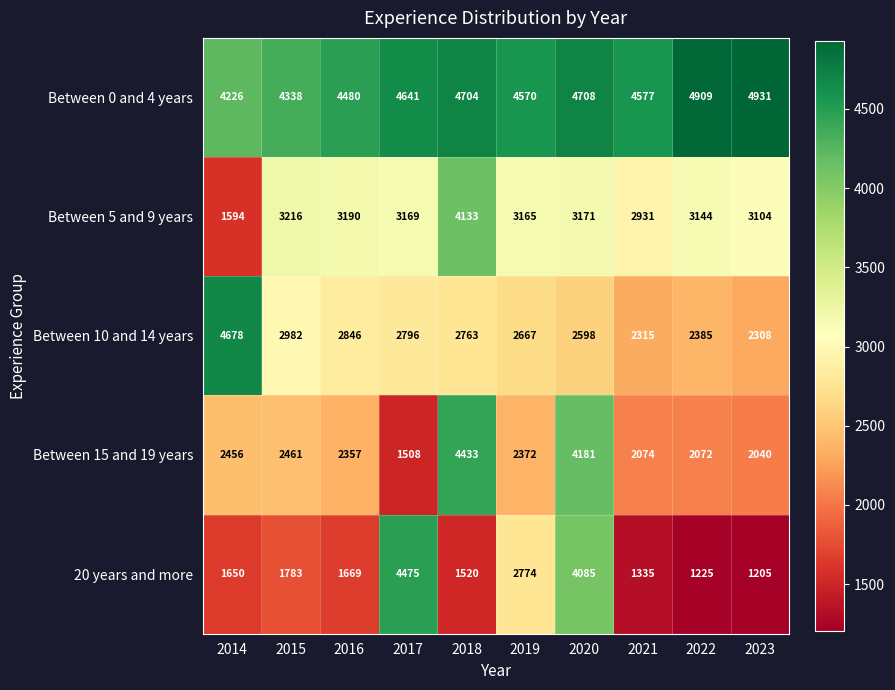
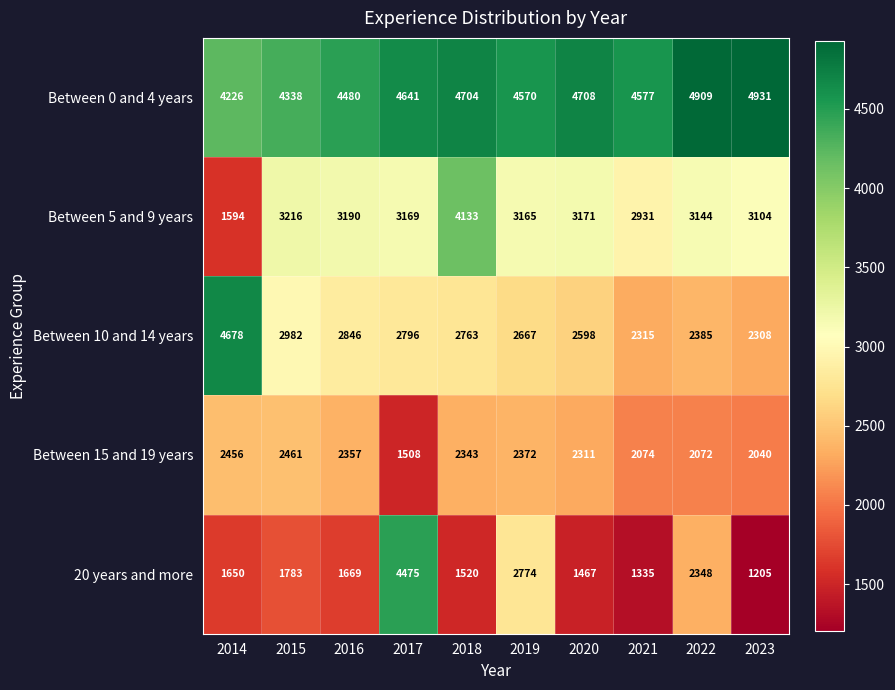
  {
    "Between 0 and 4 years": {
      "2014": 4226,
      "2015": 4338,
      "2016": 4480,
      "2017": 4641,
      "2018": 4704,
      "2019": 4570,
      "2020": 4708,
      "2021": 4577,
      "2022": 4909,
      "2023": 4931
    },
    "Between 5 and 9 years": {
      "2014": 1594,
      "2015": 3216,
      "2016": 3190,
      "2017": 3169,
      "2018": 4133,
      "2019": 3165,
      "2020": 3171,
      "2021": 2931,
      "2022": 3144,
      "2023": 3104
    },
    "Between 10 and 14 years": {
      "2014": 4678,
      "2015": 2982,
      "2016": 2846,
      "2017": 2796,
      "2018": 2763,
      "2019": 2667,
      "2020": 2598,
      "2021": 2315,
      "2022": 2385,
      "2023": 2308
    },
    "Between 15 and 19 years": {
      "2014": 2456,
      "2015": 2461,
      "2016": 2357,
      "2017": 1508,
-     "2018": 4433,
+     "2018": 2343,
      "2019": 2372,
-     "2020": 4181,
+     "2020": 2311,
      "2021": 2074,
      "2022": 2072,
      "2023": 2040
    },
    "20 years and more": {
      "2014": 1650,
      "2015": 1783,
      "2016": 1669,
      "2017": 4475,
      "2018": 1520,
      "2019": 2774,
-     "2020": 4085,
+     "2020": 1467,
      "2021": 1335,
-     "2022": 1225,
+     "2022": 2348,
      "2023": 1205
    }
  }
